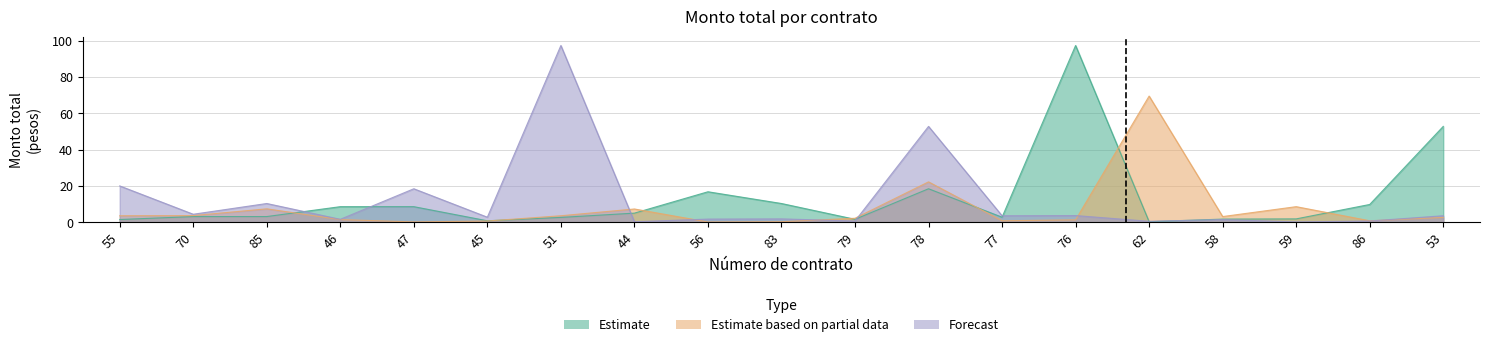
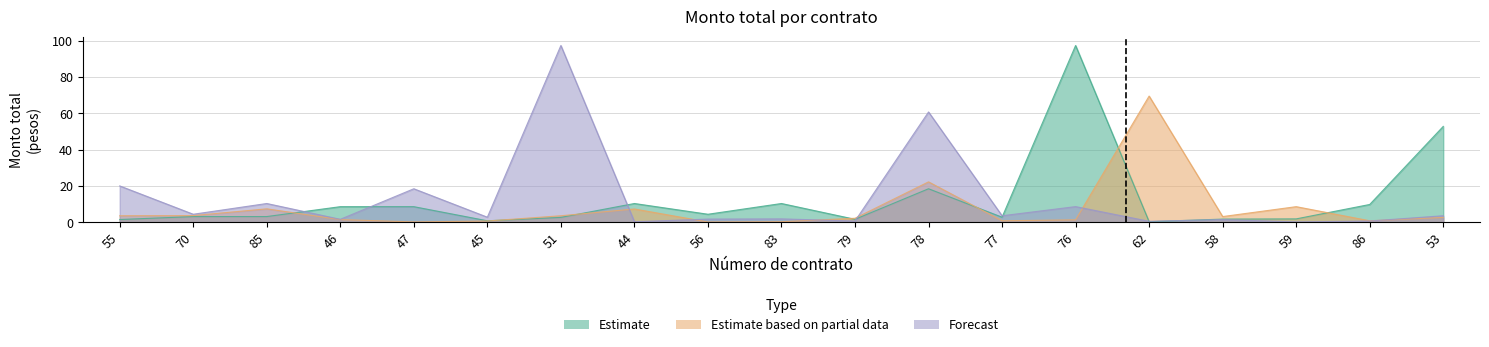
  {
    "Estimate": {
      "55": 2,
      "85": 3,
      "46": 9,
      "47": 9,
-     "44": 5,
-     "56": 17,
+     "44": 10,
+     "56": 5,
      "83": 10,
      "78": 19,
      "76": 97,
      "59": 2,
      "86": 10,
      "53": 53
    },
    "Estimate based on partial data": {
      "55": 4,
      "85": 8,
      "47": 0,
      "44": 7,
      "56": 0,
      "83": 0,
      "78": 22,
      "77": 1,
      "76": 1,
      "62": 70,
      "59": 9
    },
    "Forecast": {
      "55": 20,
      "85": 10,
      "47": 19,
      "45": 3,
      "51": 97,
      "44": 0,
      "56": 2,
      "83": 2,
-     "78": 53,
-     "76": 4,
+     "78": 61,
+     "76": 9,
      "59": 0
    }
  }
